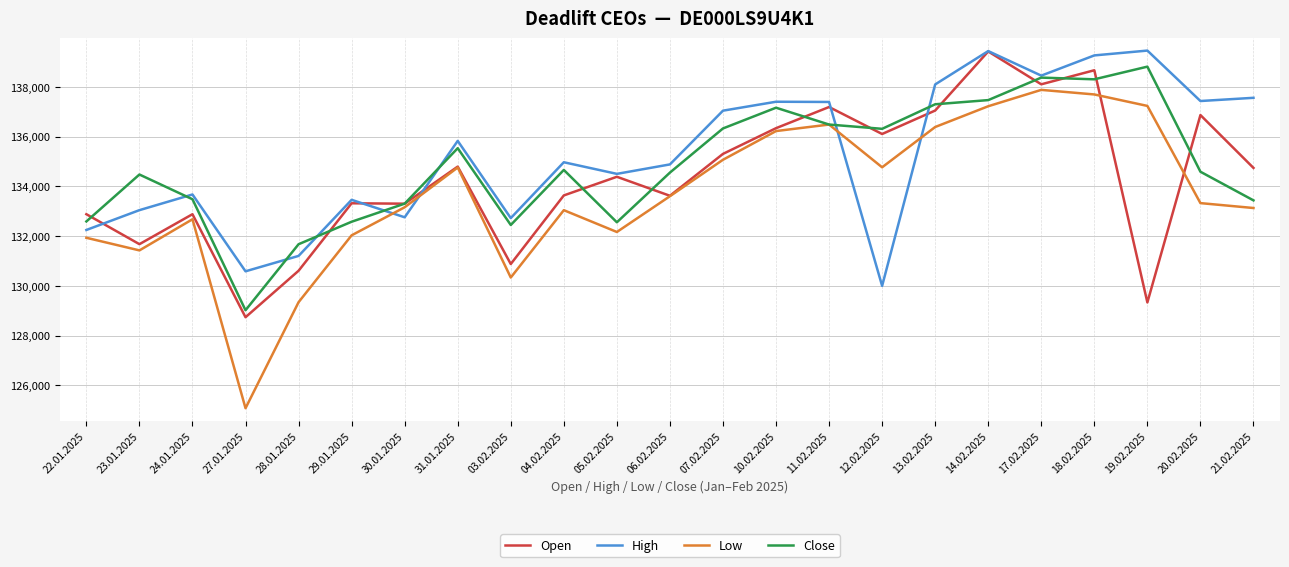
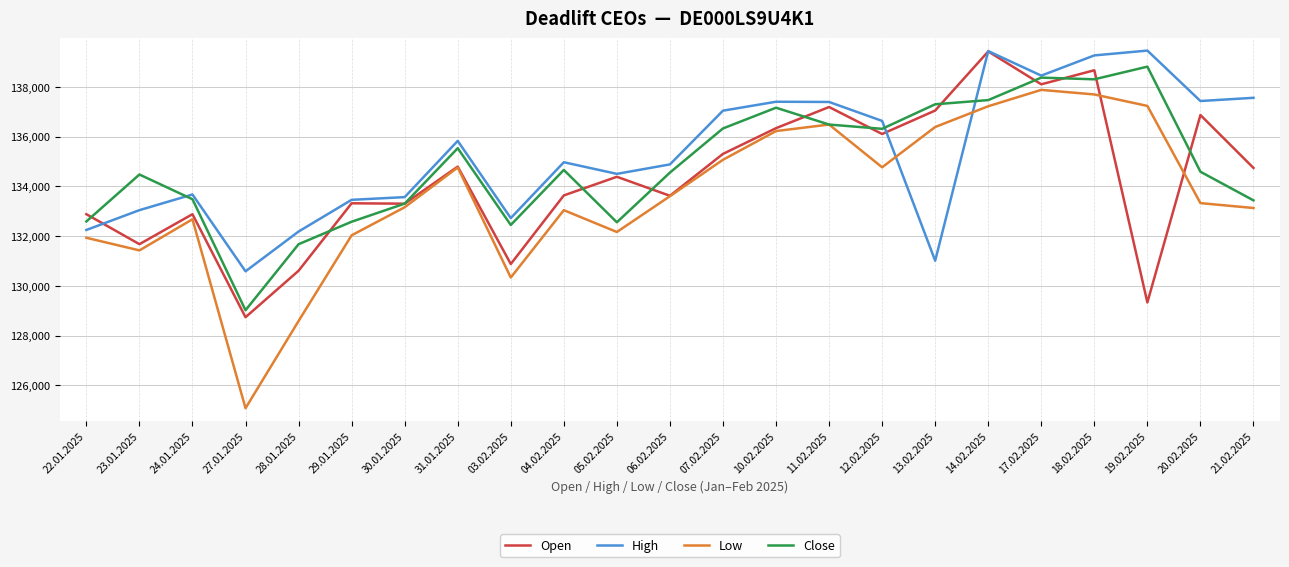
  {
    "Open": {
      "22.01.2025": "132,900",
      "23.01.2025": "131,700",
      "24.01.2025": "132,900",
      "27.01.2025": "128,700",
      "28.01.2025": "130,600",
      "29.01.2025": "133,300",
      "03.02.2025": "130,900",
      "04.02.2025": "133,600",
      "05.02.2025": "134,400",
      "07.02.2025": "135,300",
      "10.02.2025": "136,300",
      "11.02.2025": "137,200",
      "12.02.2025": "136,100",
      "13.02.2025": "137,000",
      "17.02.2025": "138,100",
      "18.02.2025": "138,700",
      "19.02.2025": "129,300",
      "20.02.2025": "136,900",
      "21.02.2025": "134,700"
    },
    "High": {
      "22.01.2025": "132,200",
      "23.01.2025": "133,000",
      "24.01.2025": "133,700",
      "27.01.2025": "130,600",
-     "28.01.2025": "131,200",
+     "28.01.2025": "132,200",
      "29.01.2025": "133,500",
-     "30.01.2025": "132,800",
+     "30.01.2025": "133,600",
      "31.01.2025": "135,800",
      "03.02.2025": "132,700",
      "04.02.2025": "135,000",
      "05.02.2025": "134,500",
      "06.02.2025": "134,900",
      "07.02.2025": "137,000",
      "10.02.2025": "137,400",
      "11.02.2025": "137,400",
-     "12.02.2025": "130,000",
-     "13.02.2025": "138,100",
+     "12.02.2025": "136,600",
+     "13.02.2025": "131,000",
      "18.02.2025": "139,300",
      "19.02.2025": "139,500",
      "20.02.2025": "137,400",
      "21.02.2025": "137,600"
    },
    "Low": {
      "22.01.2025": "131,900",
      "23.01.2025": "131,400",
      "24.01.2025": "132,700",
      "27.01.2025": "125,100",
-     "28.01.2025": "129,300",
+     "28.01.2025": "128,600",
      "29.01.2025": "132,000",
      "30.01.2025": "133,200",
      "03.02.2025": "130,300",
      "04.02.2025": "133,000",
      "05.02.2025": "132,200",
      "07.02.2025": "135,100",
      "10.02.2025": "136,200",
      "12.02.2025": "134,800",
      "13.02.2025": "136,400",
      "14.02.2025": "137,200",
      "17.02.2025": "137,900",
      "18.02.2025": "137,700",
      "19.02.2025": "137,200",
      "20.02.2025": "133,300",
      "21.02.2025": "133,100"
    },
    "Close": {
      "22.01.2025": "132,600",
      "23.01.2025": "134,500",
      "24.01.2025": "133,500",
      "27.01.2025": "129,000",
      "28.01.2025": "131,700",
      "29.01.2025": "132,600",
      "31.01.2025": "135,500",
      "03.02.2025": "132,400",
      "04.02.2025": "134,700",
      "05.02.2025": "132,600",
      "06.02.2025": "134,600",
      "07.02.2025": "136,300",
      "10.02.2025": "137,200",
      "12.02.2025": "136,300",
      "13.02.2025": "137,300",
      "14.02.2025": "137,500",
      "18.02.2025": "138,300",
      "19.02.2025": "138,800",
      "20.02.2025": "134,600",
      "21.02.2025": "133,400"
    }
  }
